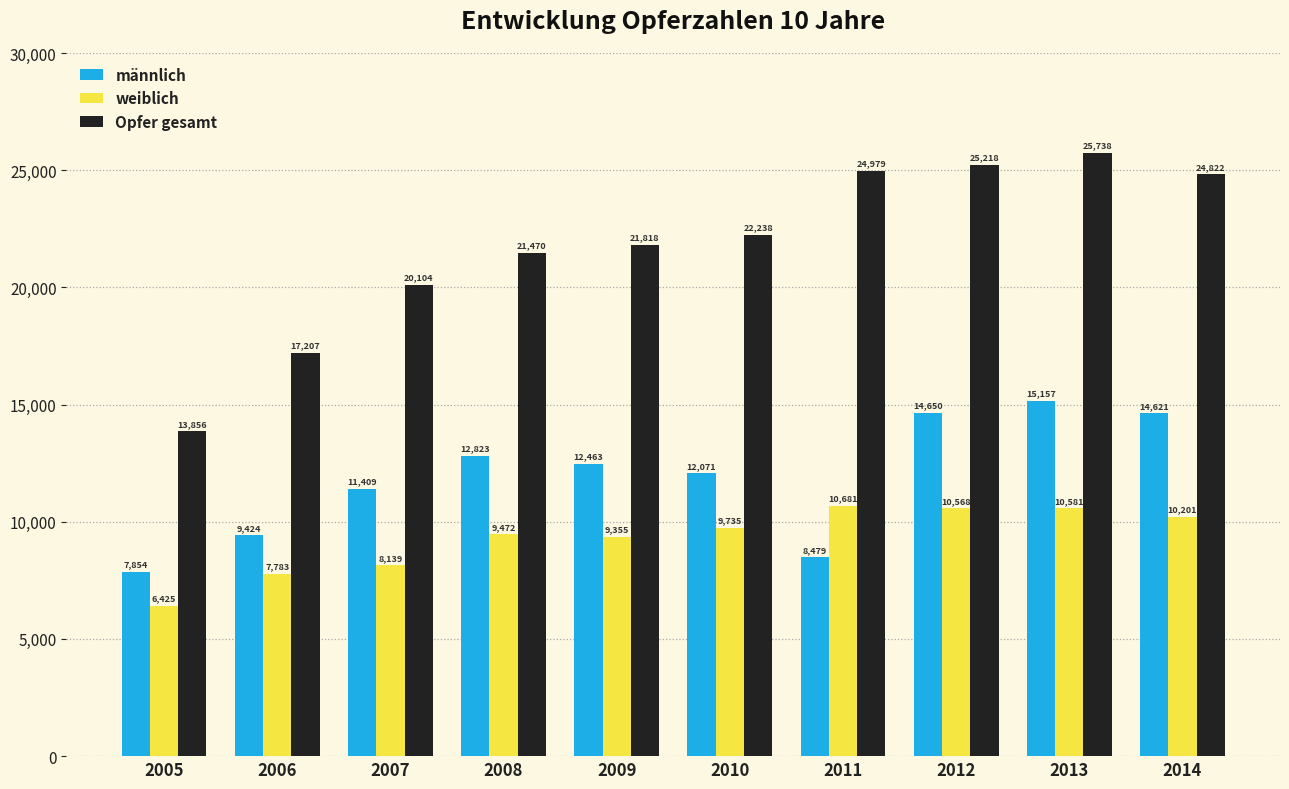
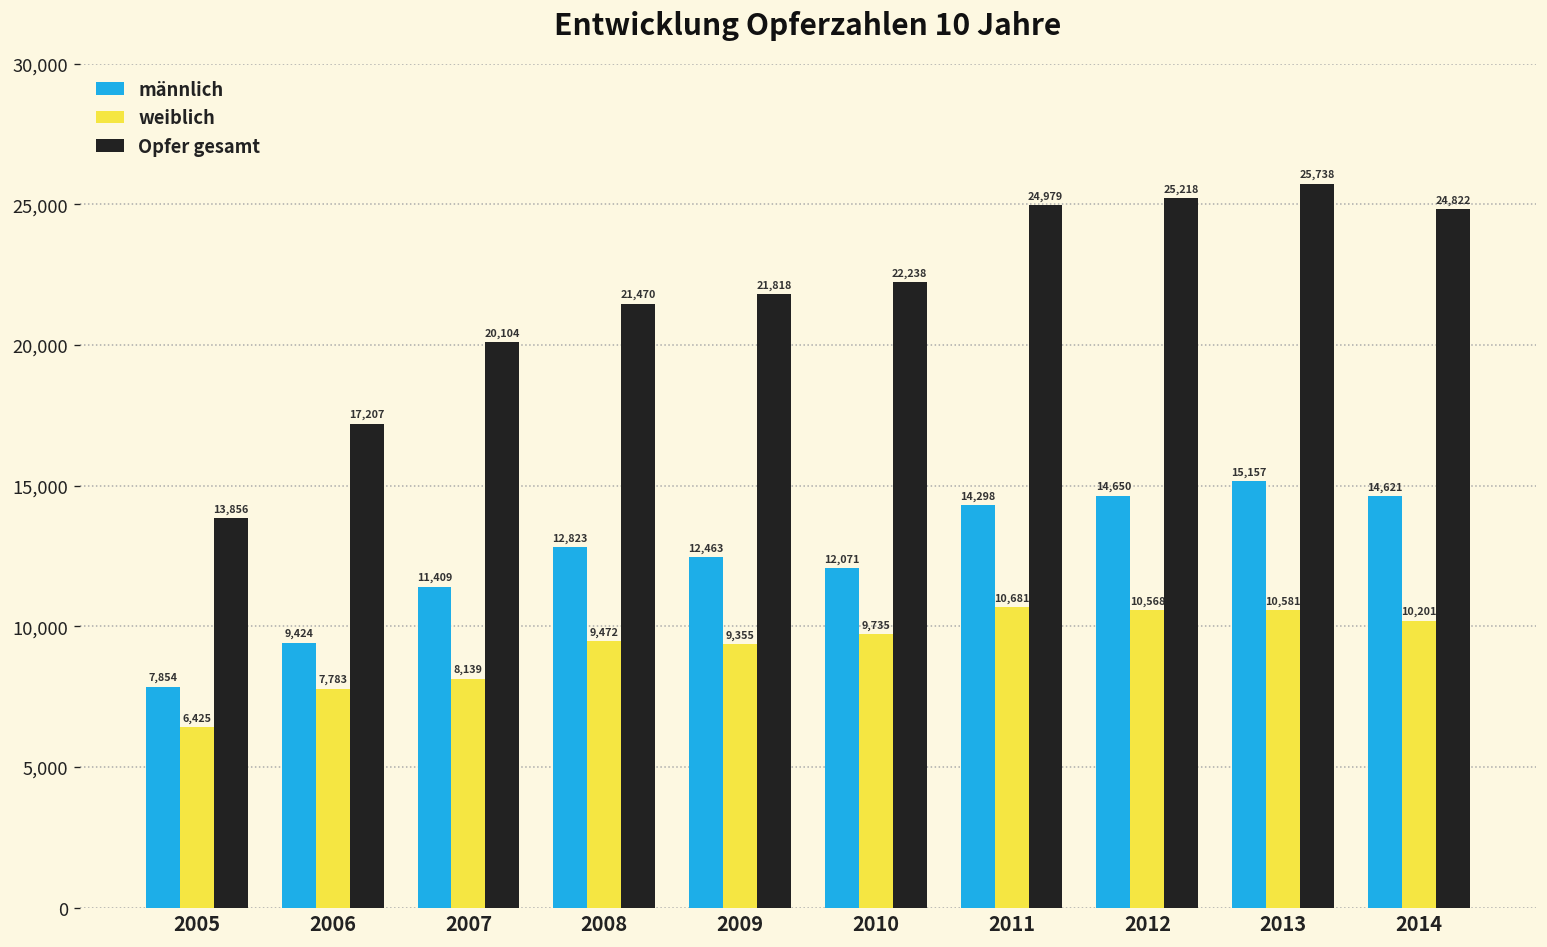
  {
    "männlich": {
      "2005": "7,854",
      "2006": "9,424",
      "2007": "11,409",
      "2008": "12,823",
      "2009": "12,463",
      "2010": "12,071",
-     "2011": "8,479",
+     "2011": "14,298",
      "2012": "14,650",
      "2013": "15,157",
      "2014": "14,621"
    },
    "weiblich": {
      "2005": "6,425",
      "2006": "7,783",
      "2007": "8,139",
      "2008": "9,472",
      "2009": "9,355",
      "2010": "9,735",
      "2011": "10,681",
      "2012": "10,568",
      "2013": "10,581",
      "2014": "10,201"
    },
    "Opfer gesamt": {
      "2005": "13,856",
      "2006": "17,207",
      "2007": "20,104",
      "2008": "21,470",
      "2009": "21,818",
      "2010": "22,238",
      "2011": "24,979",
      "2012": "25,218",
      "2013": "25,738",
      "2014": "24,822"
    }
  }
